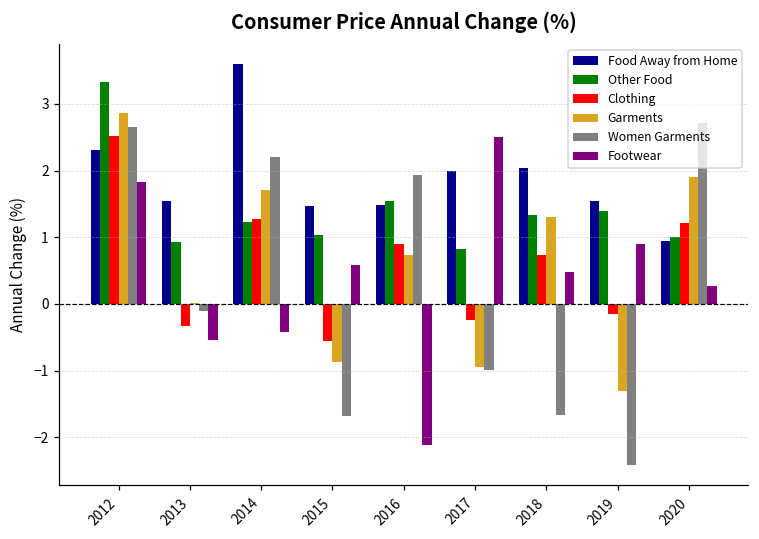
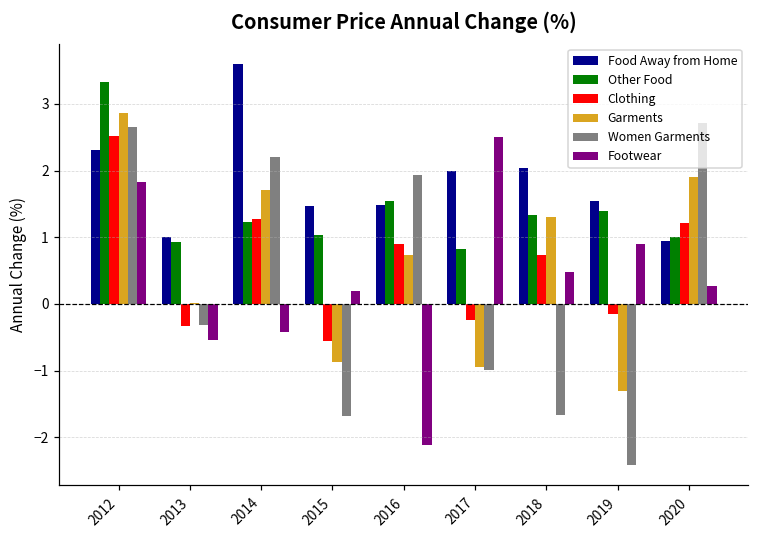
  {
    "Food Away from Home": {
      "2012": 2.3,
-     "2013": 1.6,
+     "2013": 1.0,
      "2014": 3.6,
      "2015": 1.5,
      "2016": 1.5,
      "2017": 2.0,
      "2018": 2.0,
      "2019": 1.6,
      "2020": 1.0
    },
    "Other Food": {
      "2012": 3.3,
      "2013": 0.9,
      "2014": 1.2,
      "2015": 1.0,
      "2016": 1.5,
      "2017": 0.8,
      "2018": 1.3,
      "2019": 1.4,
      "2020": 1.0
    },
    "Clothing": {
      "2012": 2.5,
      "2013": -0.3,
      "2014": 1.3,
      "2015": -0.6,
      "2016": 0.9,
      "2017": -0.2,
      "2018": 0.7,
      "2019": -0.2,
      "2020": 1.2
    },
    "Garments": {
      "2012": 2.9,
      "2014": 1.7,
      "2015": -0.9,
      "2016": 0.7,
      "2017": -1.0,
      "2018": 1.3,
      "2019": -1.3,
      "2020": 1.9
    },
    "Women Garments": {
      "2012": 2.7,
-     "2013": -0.1,
+     "2013": -0.3,
      "2014": 2.2,
      "2015": -1.7,
      "2016": 1.9,
      "2017": -1.0,
      "2018": -1.7,
      "2019": -2.4
    },
    "Footwear": {
      "2012": 1.8,
      "2013": -0.5,
      "2014": -0.4,
-     "2015": 0.6,
+     "2015": 0.2,
      "2016": -2.1,
      "2017": 2.5,
      "2018": 0.5,
      "2019": 0.9,
      "2020": 0.3
    }
  }
